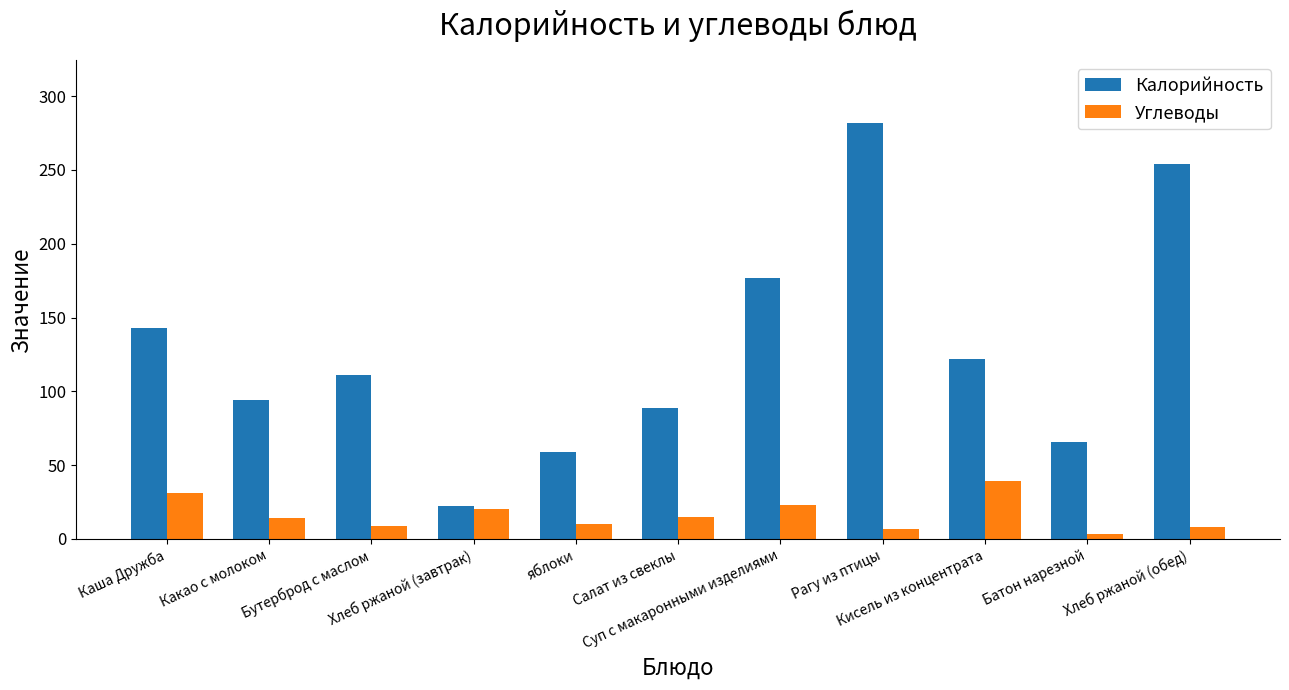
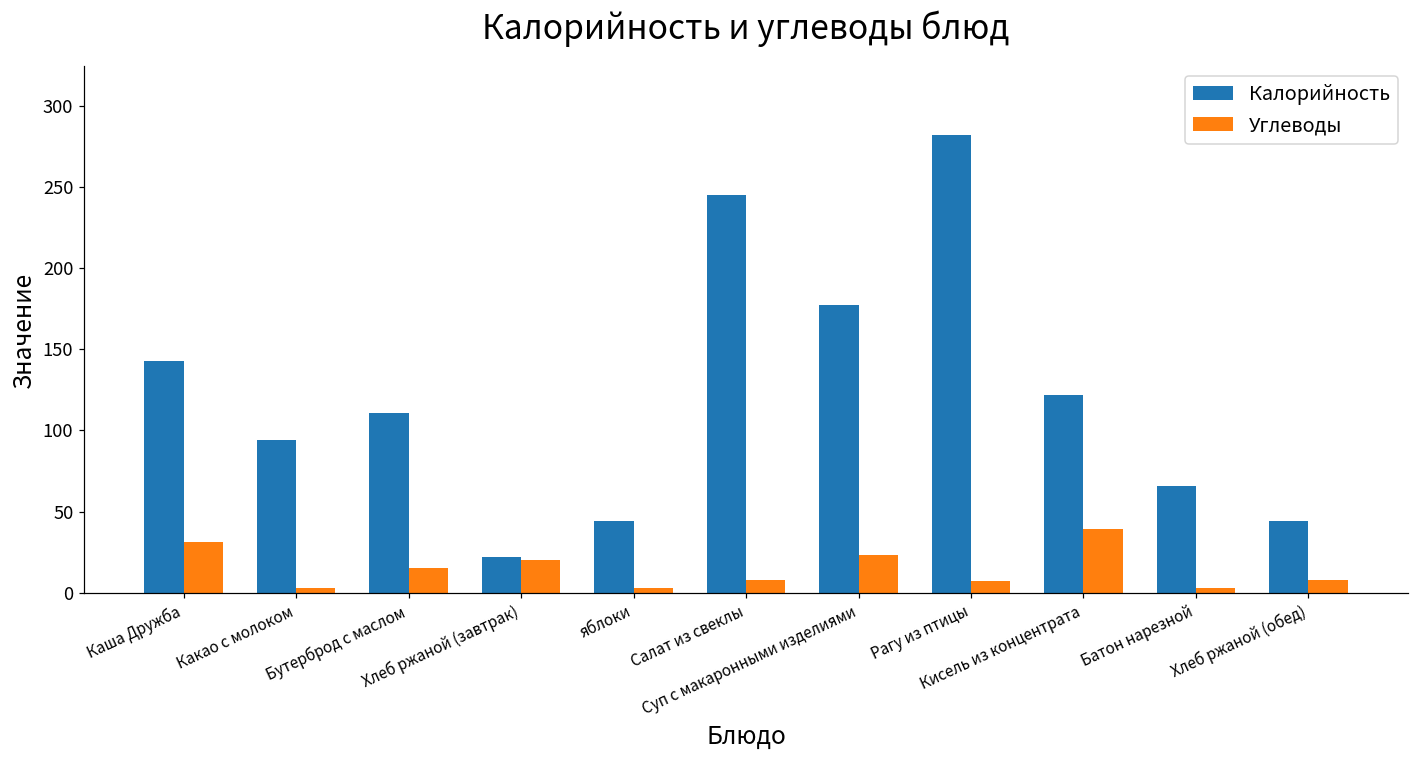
  {
    "Калорийность": {
      "Каша Дружба": 143,
      "Какао с молоком": 94,
      "Бутерброд с маслом": 111,
      "Хлеб ржаной (завтрак)": 22,
-     "яблоки": 59,
-     "Салат из свеклы": 89,
+     "яблоки": 44,
+     "Салат из свеклы": 245,
      "Суп с макаронными изделиями": 177,
      "Рагу из птицы": 282,
      "Кисель из концентрата": 122,
      "Батон нарезной": 66,
-     "Хлеб ржаной (обед)": 254
+     "Хлеб ржаной (обед)": 44
    },
    "Углеводы": {
      "Каша Дружба": 31,
-     "Какао с молоком": 14,
-     "Бутерброд с маслом": 9,
+     "Какао с молоком": 3,
+     "Бутерброд с маслом": 15,
      "Хлеб ржаной (завтрак)": 20,
-     "яблоки": 10,
-     "Салат из свеклы": 15,
+     "яблоки": 3,
+     "Салат из свеклы": 8,
      "Суп с макаронными изделиями": 23,
      "Рагу из птицы": 7,
      "Кисель из концентрата": 39,
      "Батон нарезной": 3,
      "Хлеб ржаной (обед)": 8
    }
  }
